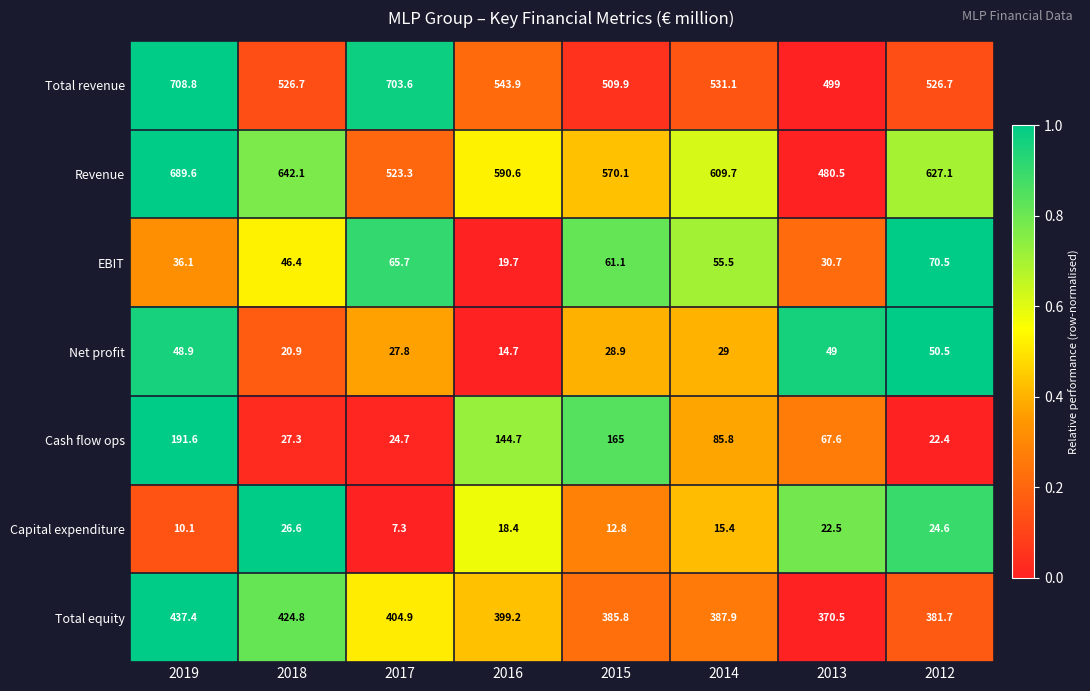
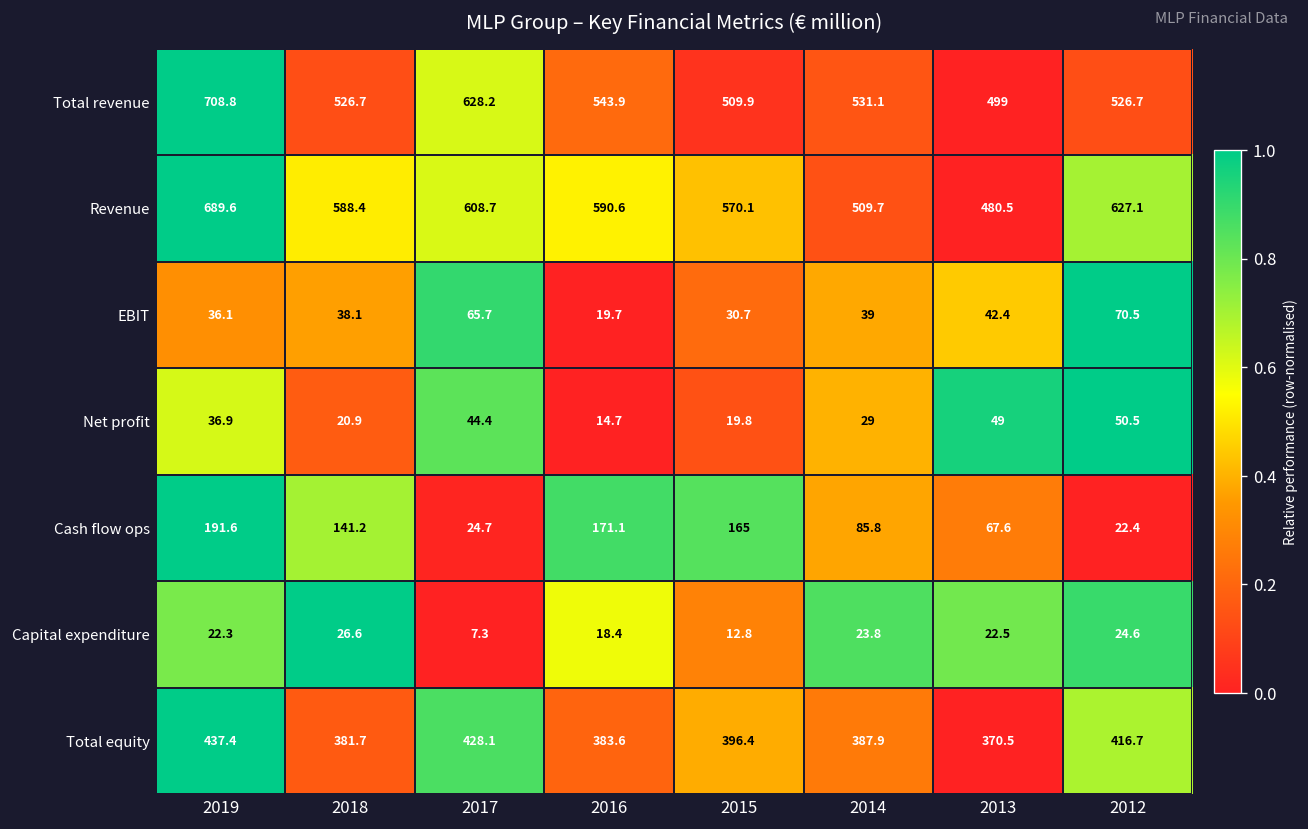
  {
    "Total revenue": {
      "2019": 708.8,
      "2018": 526.7,
-     "2017": 703.6,
+     "2017": 628.2,
      "2016": 543.9,
      "2015": 509.9,
      "2014": 531.1,
      "2013": 499,
      "2012": 526.7
    },
    "Revenue": {
      "2019": 689.6,
-     "2018": 642.1,
-     "2017": 523.3,
+     "2018": 588.4,
+     "2017": 608.7,
      "2016": 590.6,
      "2015": 570.1,
-     "2014": 609.7,
+     "2014": 509.7,
      "2013": 480.5,
      "2012": 627.1
    },
    "EBIT": {
      "2019": 36.1,
-     "2018": 46.4,
+     "2018": 38.1,
      "2017": 65.7,
      "2016": 19.7,
-     "2015": 61.1,
-     "2014": 55.5,
-     "2013": 30.7,
+     "2015": 30.7,
+     "2014": 39,
+     "2013": 42.4,
      "2012": 70.5
    },
    "Net profit": {
-     "2019": 48.9,
+     "2019": 36.9,
      "2018": 20.9,
-     "2017": 27.8,
+     "2017": 44.4,
      "2016": 14.7,
-     "2015": 28.9,
+     "2015": 19.8,
      "2014": 29,
      "2013": 49,
      "2012": 50.5
    },
    "Cash flow ops": {
      "2019": 191.6,
-     "2018": 27.3,
+     "2018": 141.2,
      "2017": 24.7,
-     "2016": 144.7,
+     "2016": 171.1,
      "2015": 165,
      "2014": 85.8,
      "2013": 67.6,
      "2012": 22.4
    },
    "Capital expenditure": {
-     "2019": 10.1,
+     "2019": 22.3,
      "2018": 26.6,
      "2017": 7.3,
      "2016": 18.4,
      "2015": 12.8,
-     "2014": 15.4,
+     "2014": 23.8,
      "2013": 22.5,
      "2012": 24.6
    },
    "Total equity": {
      "2019": 437.4,
-     "2018": 424.8,
-     "2017": 404.9,
-     "2016": 399.2,
-     "2015": 385.8,
+     "2018": 381.7,
+     "2017": 428.1,
+     "2016": 383.6,
+     "2015": 396.4,
      "2014": 387.9,
      "2013": 370.5,
-     "2012": 381.7
+     "2012": 416.7
    }
  }
